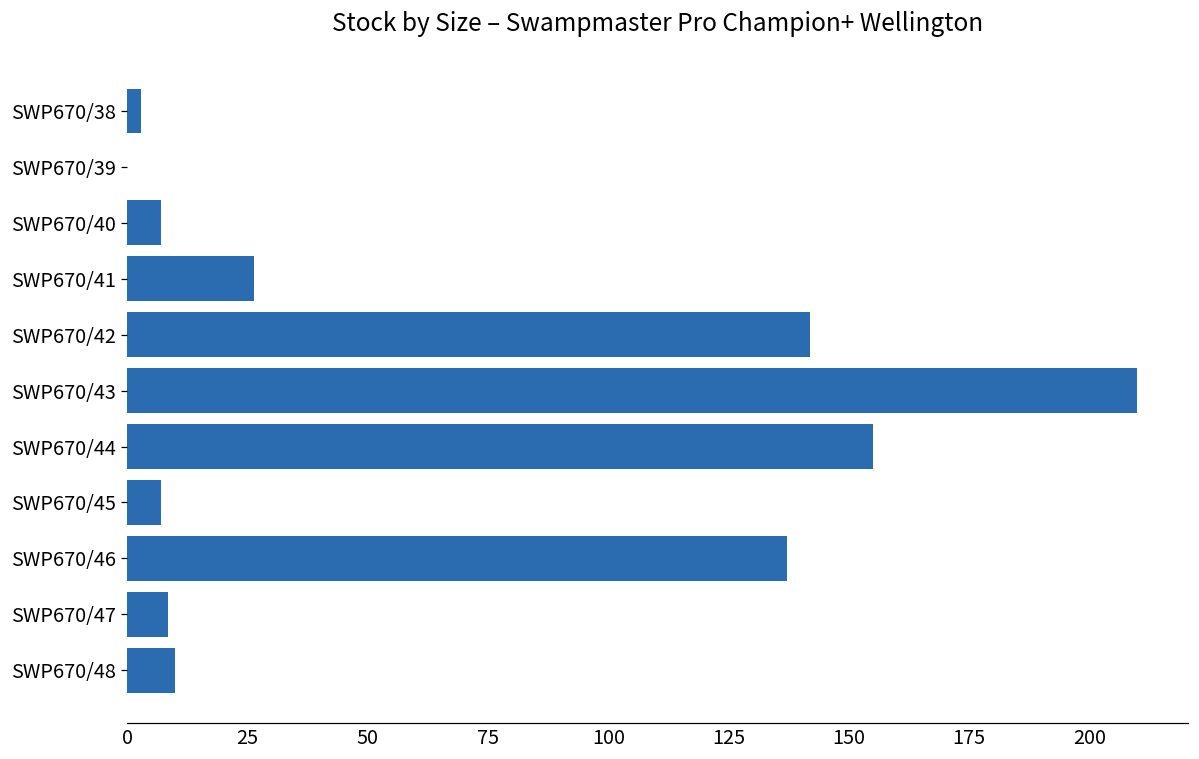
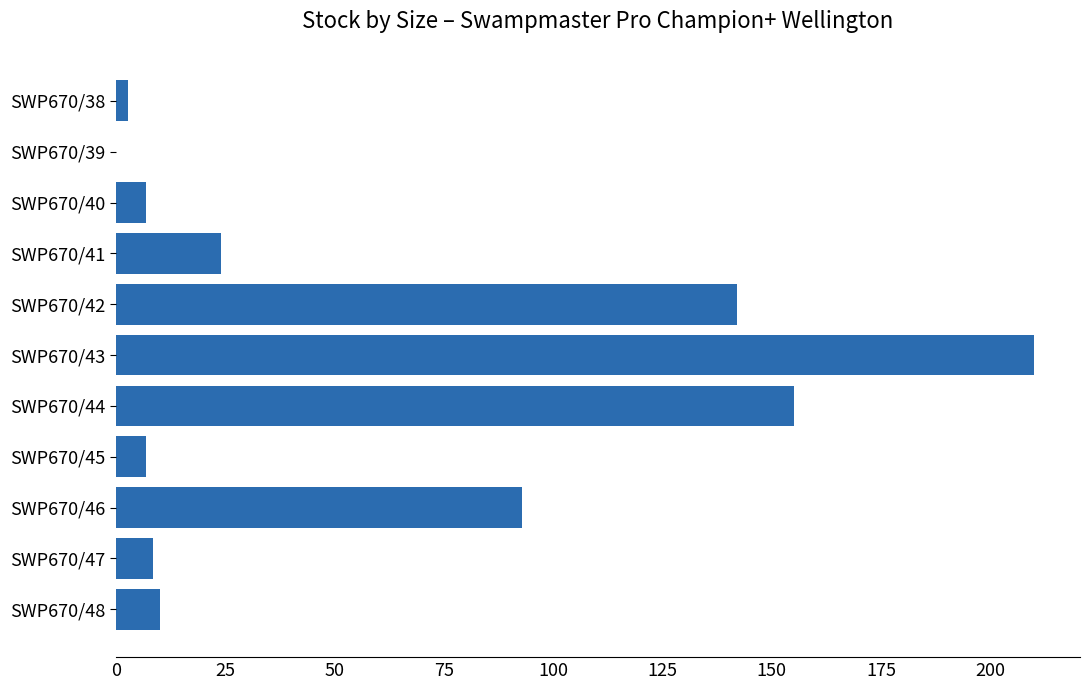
  {
    "SWP670/38": 3,
    "SWP670/39": 0,
    "SWP670/40": 7,
-   "SWP670/41": 26,
+   "SWP670/41": 24,
    "SWP670/42": 142,
    "SWP670/43": 210,
    "SWP670/44": 155,
    "SWP670/45": 7,
-   "SWP670/46": 137,
+   "SWP670/46": 93,
    "SWP670/47": 9,
    "SWP670/48": 10
  }
